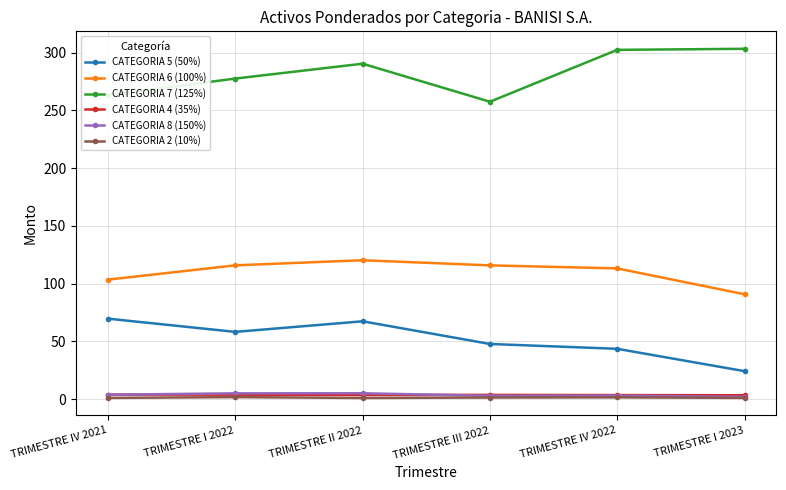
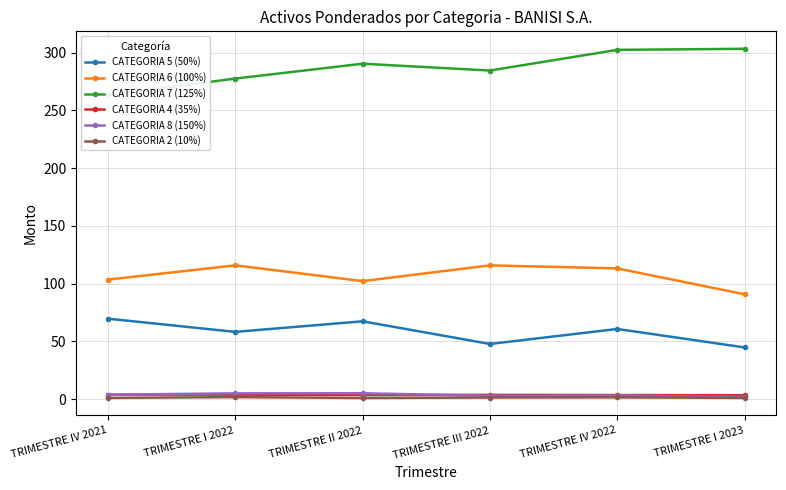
  {
    "CATEGORIA 5 (50%)": {
      "TRIMESTRE IV 2021": 70,
      "TRIMESTRE I 2022": 58,
      "TRIMESTRE II 2022": 67,
      "TRIMESTRE III 2022": 48,
-     "TRIMESTRE IV 2022": 44,
-     "TRIMESTRE I 2023": 24
+     "TRIMESTRE IV 2022": 61,
+     "TRIMESTRE I 2023": 45
    },
    "CATEGORIA 6 (100%)": {
      "TRIMESTRE IV 2021": 103,
      "TRIMESTRE I 2022": 116,
-     "TRIMESTRE II 2022": 120,
+     "TRIMESTRE II 2022": 102,
      "TRIMESTRE III 2022": 116,
      "TRIMESTRE IV 2022": 113,
      "TRIMESTRE I 2023": 91
    },
    "CATEGORIA 7 (125%)": {
      "TRIMESTRE I 2022": 278,
      "TRIMESTRE II 2022": 290,
-     "TRIMESTRE III 2022": 258,
+     "TRIMESTRE III 2022": 285,
      "TRIMESTRE IV 2022": 302,
      "TRIMESTRE I 2023": 303
    },
    "CATEGORIA 2 (10%)": {
      "TRIMESTRE IV 2021": 1,
      "TRIMESTRE II 2022": 1
    }
  }
